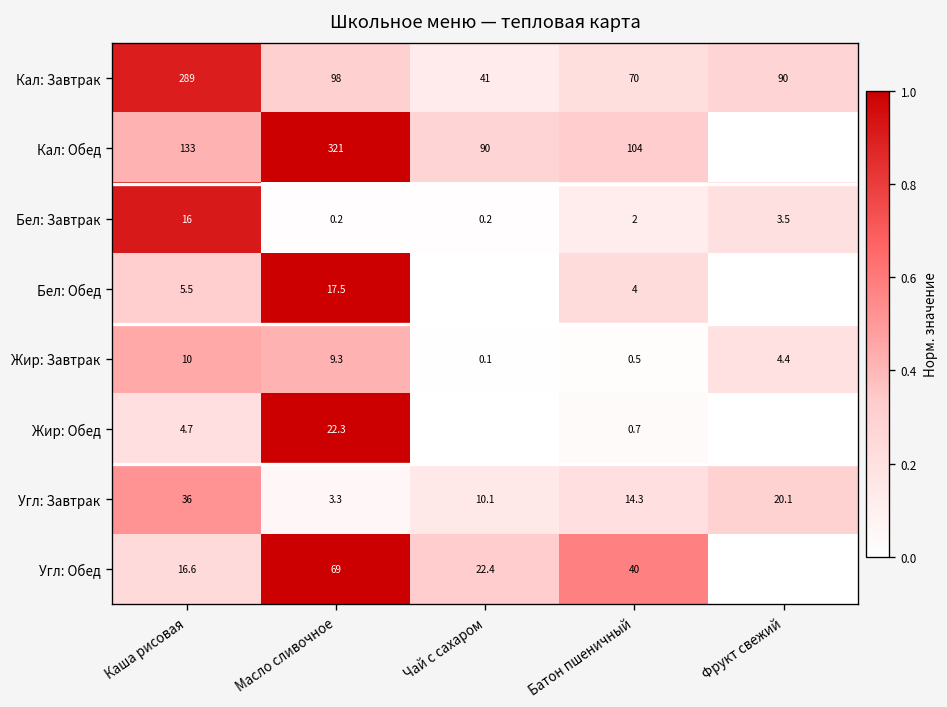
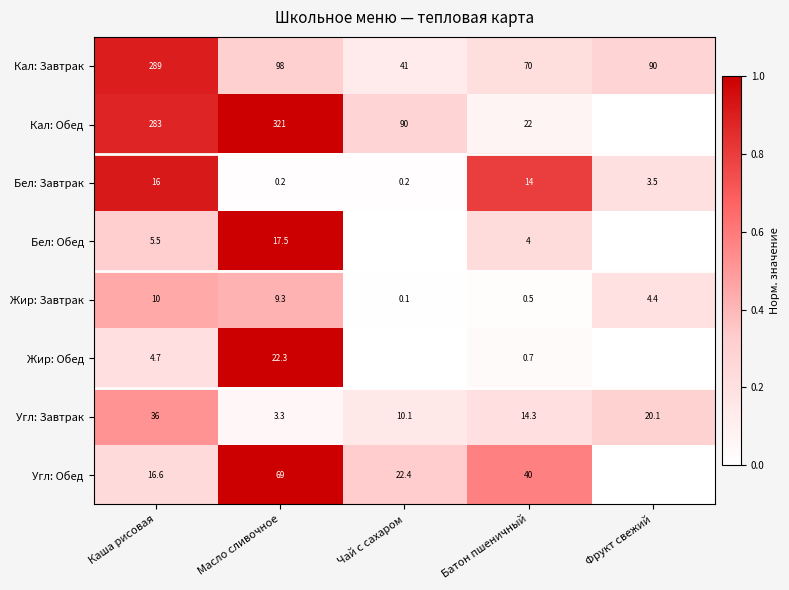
  {
    "Кал: Завтрак": {
      "Каша рисовая": 289,
      "Масло сливочное": 98,
      "Чай с сахаром": 41,
      "Батон пшеничный": 70,
      "Фрукт свежий": 90
    },
    "Кал: Обед": {
-     "Каша рисовая": 133,
+     "Каша рисовая": 283,
      "Масло сливочное": 321,
      "Чай с сахаром": 90,
-     "Батон пшеничный": 104
+     "Батон пшеничный": 22
    },
    "Бел: Завтрак": {
      "Каша рисовая": 16,
      "Масло сливочное": 0.2,
      "Чай с сахаром": 0.2,
-     "Батон пшеничный": 2,
+     "Батон пшеничный": 14,
      "Фрукт свежий": 3.5
    },
    "Бел: Обед": {
      "Каша рисовая": 5.5,
      "Масло сливочное": 17.5,
      "Батон пшеничный": 4
    },
    "Жир: Завтрак": {
      "Каша рисовая": 10,
      "Масло сливочное": 9.3,
      "Чай с сахаром": 0.1,
      "Батон пшеничный": 0.5,
      "Фрукт свежий": 4.4
    },
    "Жир: Обед": {
      "Каша рисовая": 4.7,
      "Масло сливочное": 22.3,
      "Батон пшеничный": 0.7
    },
    "Угл: Завтрак": {
      "Каша рисовая": 36,
      "Масло сливочное": 3.3,
      "Чай с сахаром": 10.1,
      "Батон пшеничный": 14.3,
      "Фрукт свежий": 20.1
    },
    "Угл: Обед": {
      "Каша рисовая": 16.6,
      "Масло сливочное": 69,
      "Чай с сахаром": 22.4,
      "Батон пшеничный": 40
    }
  }
